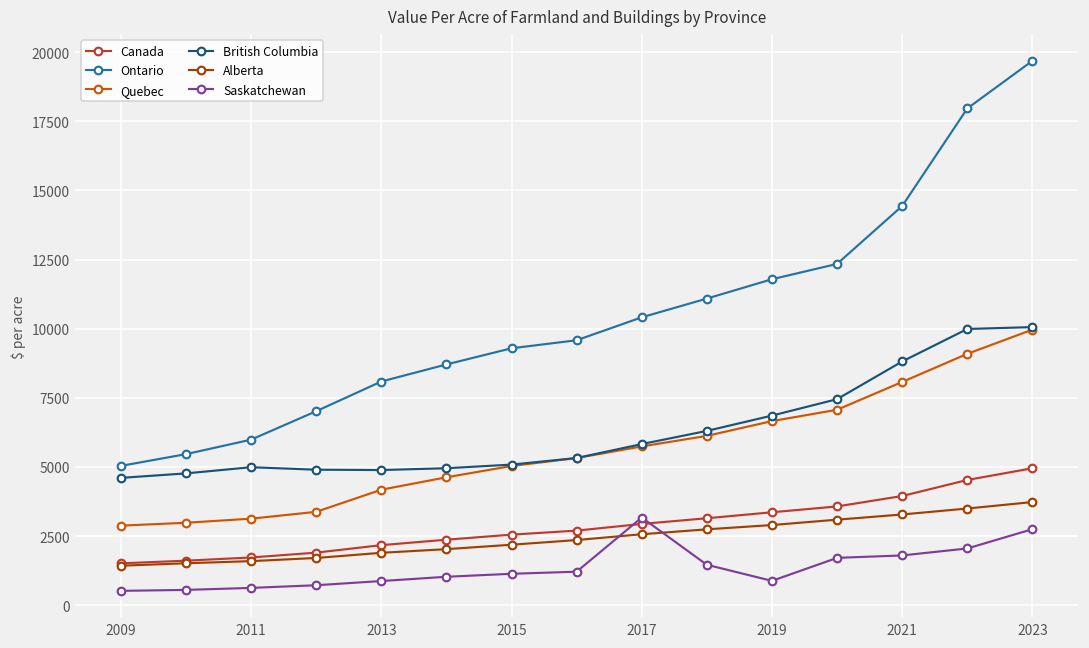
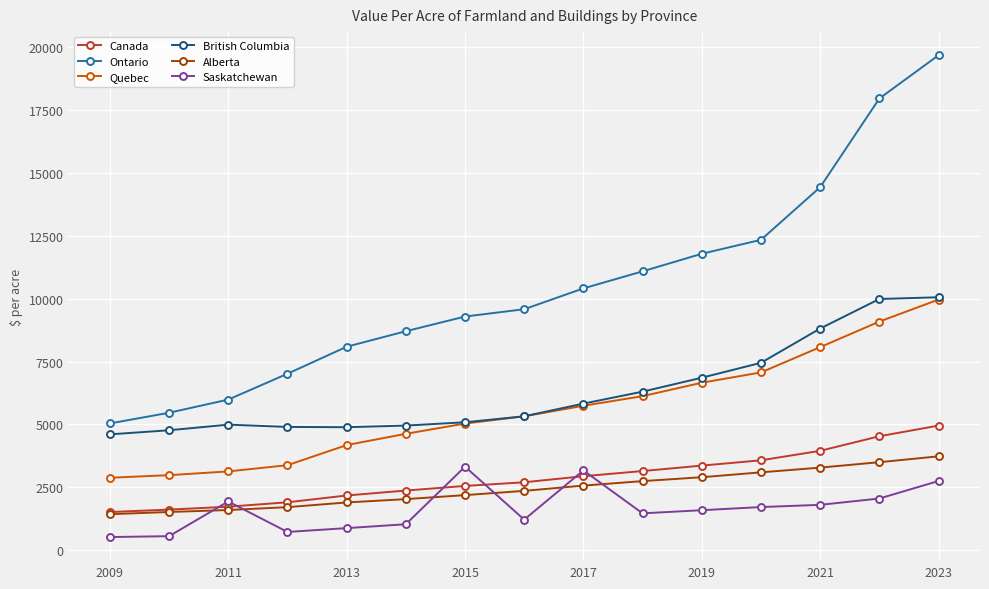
  {
    "Saskatchewan": {
      "2009": 500,
-     "2011": 600,
+     "2011": 1900,
      "2013": 900,
-     "2015": 1100,
+     "2015": 3300,
      "2017": 3200,
-     "2019": 900,
+     "2019": 1600,
      "2021": 1800,
      "2023": 2700
    }
  }
